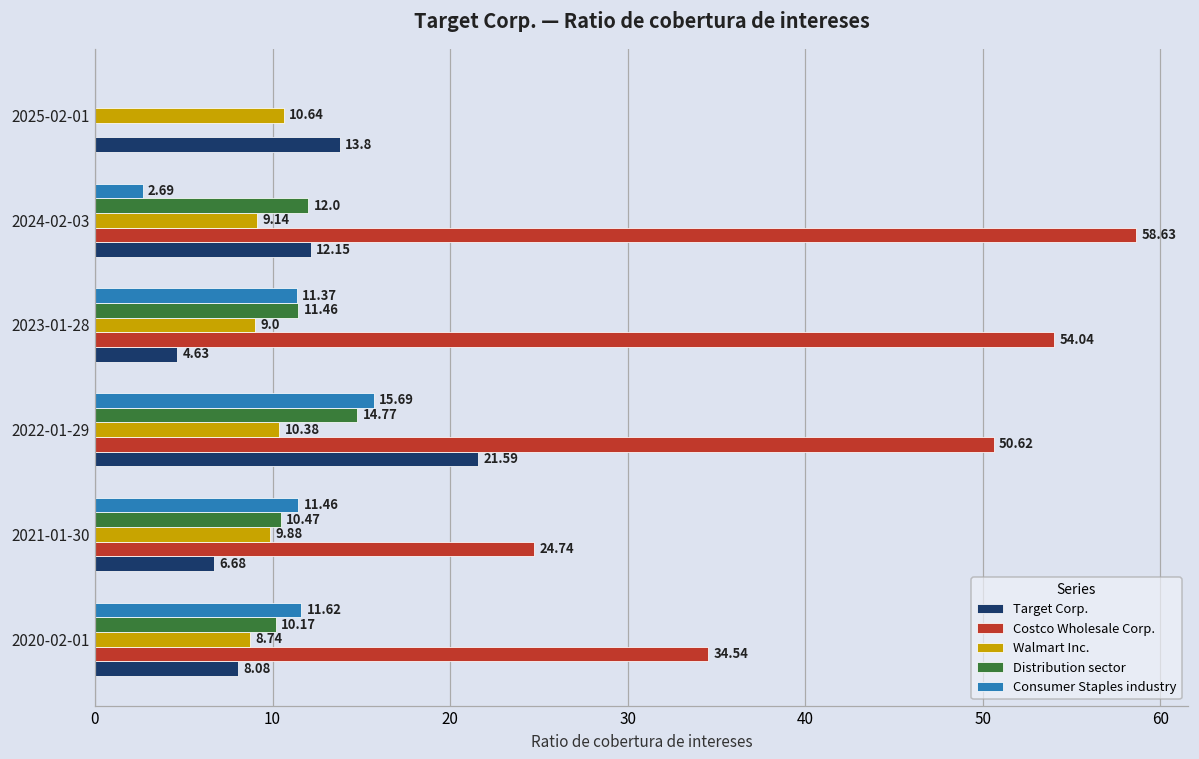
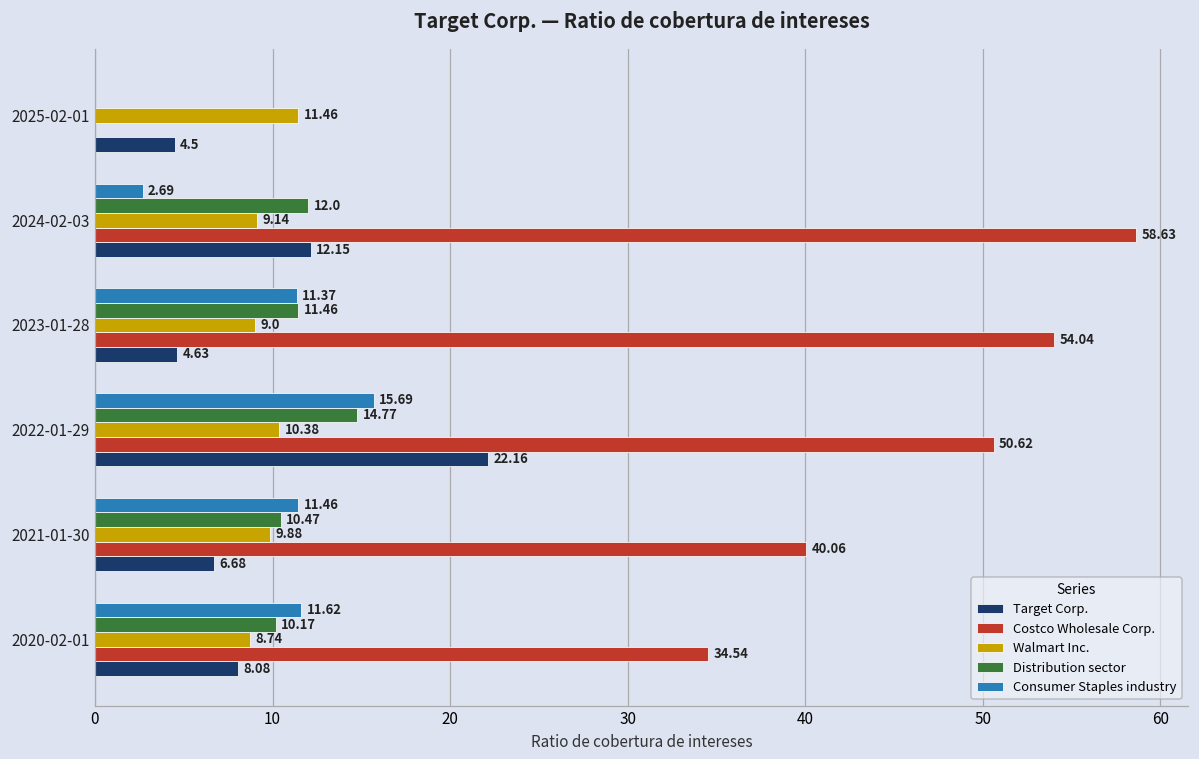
  {
    "Target Corp.": {
-     "2025-02-01": 13.8,
+     "2025-02-01": 4.5,
      "2024-02-03": 12.15,
      "2023-01-28": 4.63,
-     "2022-01-29": 21.59,
+     "2022-01-29": 22.16,
      "2021-01-30": 6.68,
      "2020-02-01": 8.08
    },
    "Costco Wholesale Corp.": {
      "2024-02-03": 58.63,
      "2023-01-28": 54.04,
      "2022-01-29": 50.62,
-     "2021-01-30": 24.74,
+     "2021-01-30": 40.06,
      "2020-02-01": 34.54
    },
    "Walmart Inc.": {
-     "2025-02-01": 10.64,
+     "2025-02-01": 11.46,
      "2024-02-03": 9.14,
      "2023-01-28": 9.0,
      "2022-01-29": 10.38,
      "2021-01-30": 9.88,
      "2020-02-01": 8.74
    },
    "Distribution sector": {
      "2024-02-03": 12.0,
      "2023-01-28": 11.46,
      "2022-01-29": 14.77,
      "2021-01-30": 10.47,
      "2020-02-01": 10.17
    },
    "Consumer Staples industry": {
      "2024-02-03": 2.69,
      "2023-01-28": 11.37,
      "2022-01-29": 15.69,
      "2021-01-30": 11.46,
      "2020-02-01": 11.62
    }
  }
